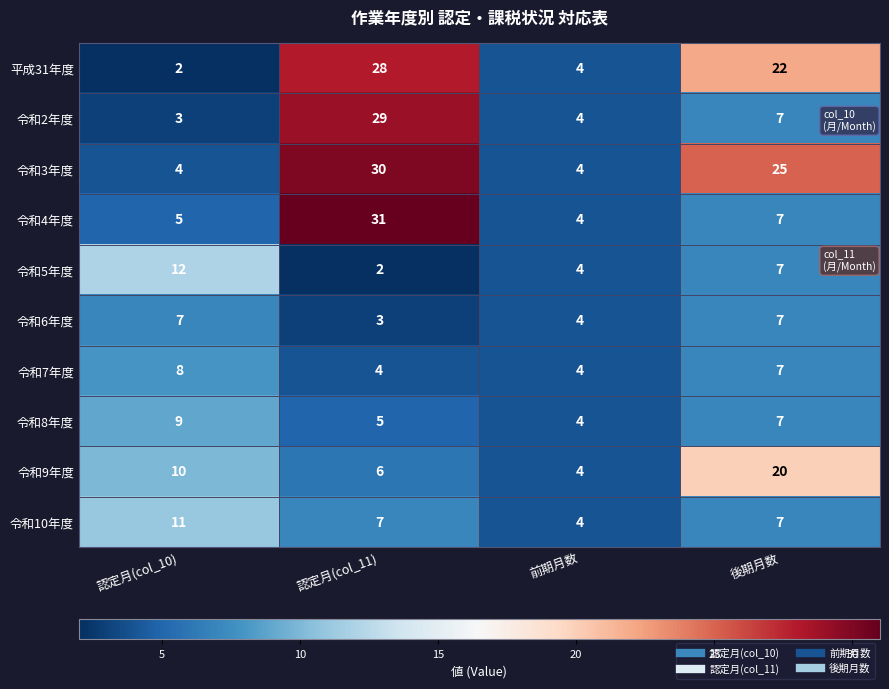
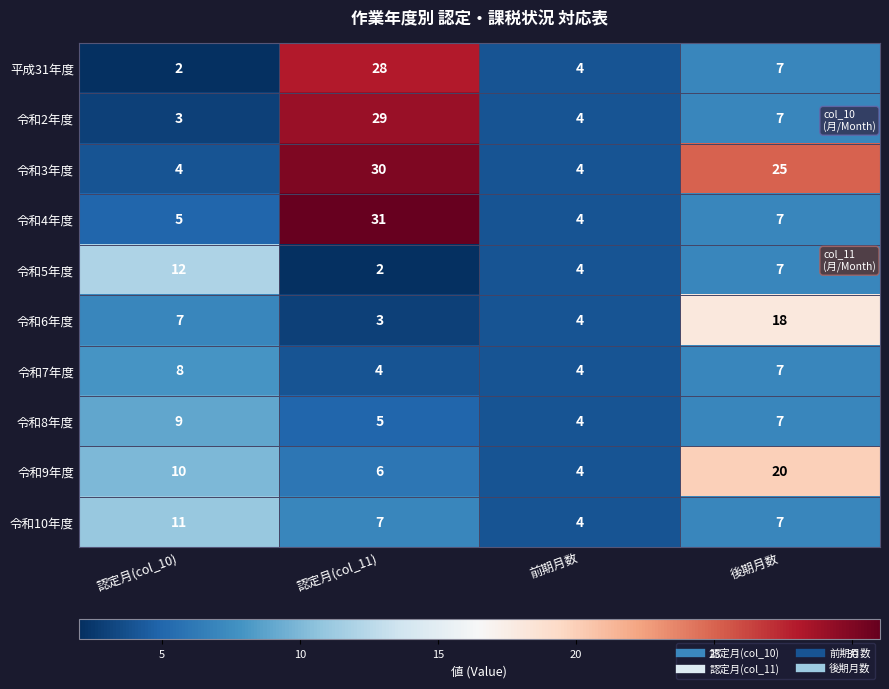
  {
    "平成31年度": {
      "認定月(col_10)": 2,
      "認定月(col_11)": 28,
      "前期月数": 4,
-     "後期月数": 22
+     "後期月数": 7
    },
    "令和2年度": {
      "認定月(col_10)": 3,
      "認定月(col_11)": 29,
      "前期月数": 4,
      "後期月数": 7
    },
    "令和3年度": {
      "認定月(col_10)": 4,
      "認定月(col_11)": 30,
      "前期月数": 4,
      "後期月数": 25
    },
    "令和4年度": {
      "認定月(col_10)": 5,
      "認定月(col_11)": 31,
      "前期月数": 4,
      "後期月数": 7
    },
    "令和5年度": {
      "認定月(col_10)": 12,
      "認定月(col_11)": 2,
      "前期月数": 4,
      "後期月数": 7
    },
    "令和6年度": {
      "認定月(col_10)": 7,
      "認定月(col_11)": 3,
      "前期月数": 4,
-     "後期月数": 7
+     "後期月数": 18
    },
    "令和7年度": {
      "認定月(col_10)": 8,
      "認定月(col_11)": 4,
      "前期月数": 4,
      "後期月数": 7
    },
    "令和8年度": {
      "認定月(col_10)": 9,
      "認定月(col_11)": 5,
      "前期月数": 4,
      "後期月数": 7
    },
    "令和9年度": {
      "認定月(col_10)": 10,
      "認定月(col_11)": 6,
      "前期月数": 4,
      "後期月数": 20
    },
    "令和10年度": {
      "認定月(col_10)": 11,
      "認定月(col_11)": 7,
      "前期月数": 4,
      "後期月数": 7
    }
  }
